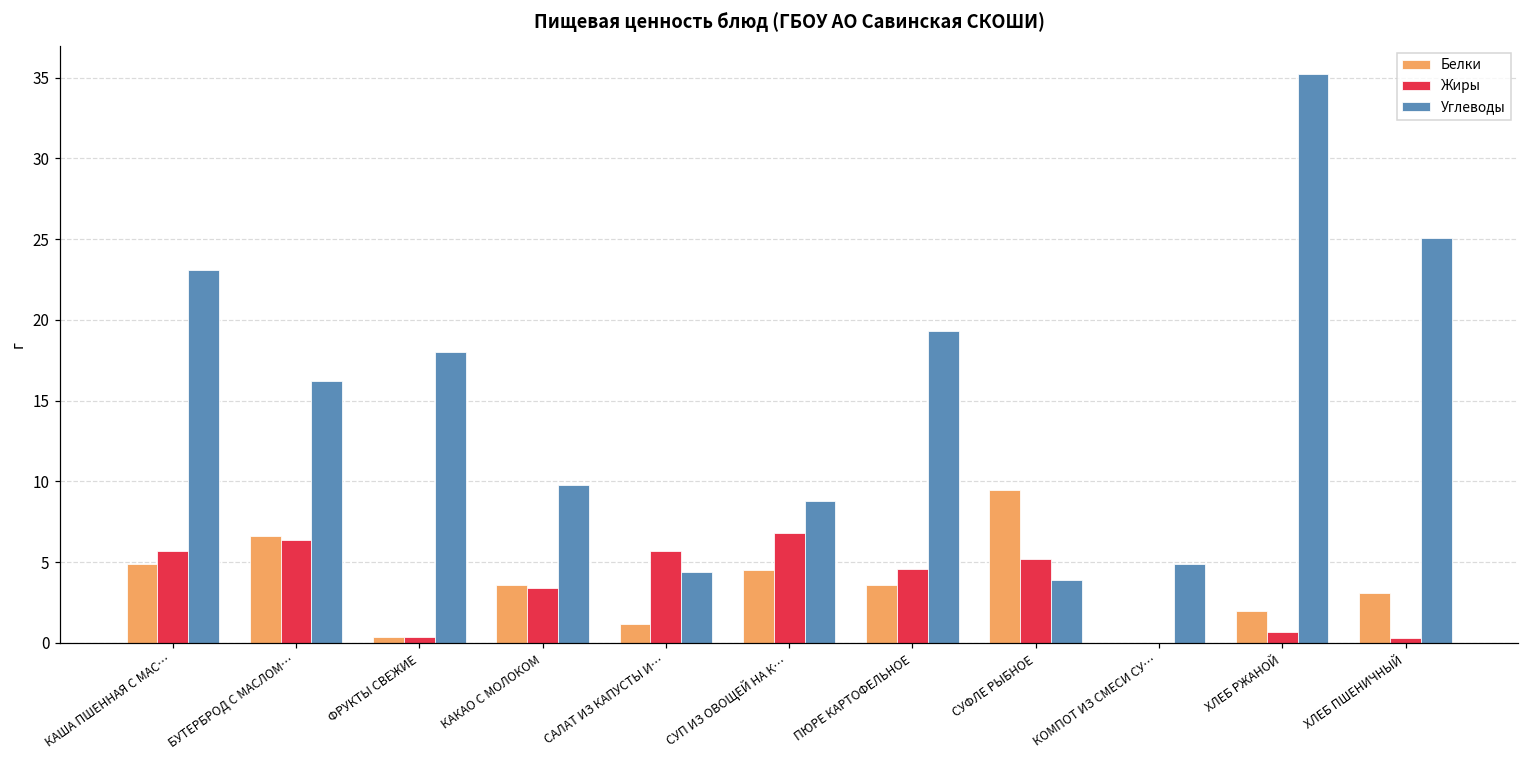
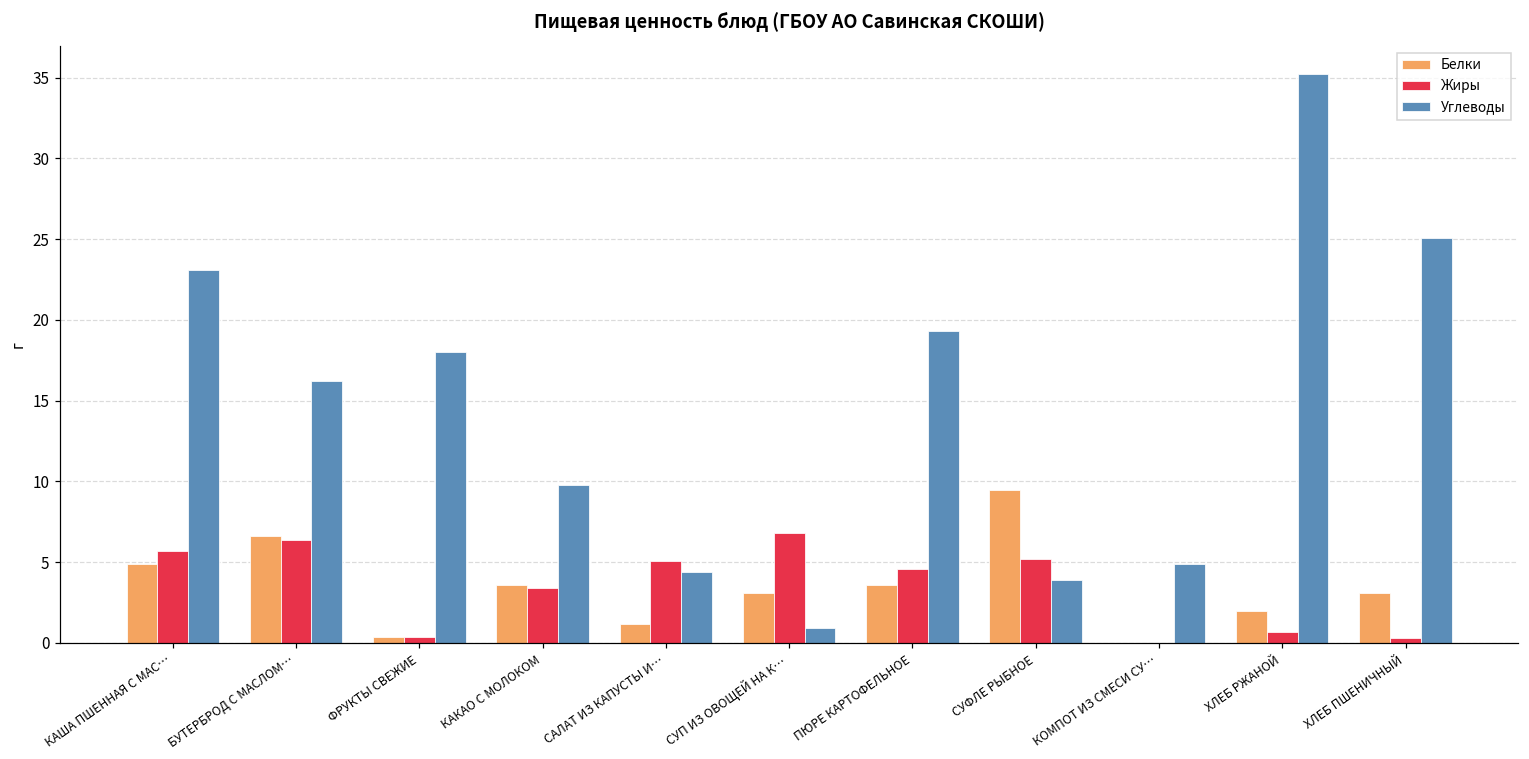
  {
    "Белки": {
      "КАША ПШЕННАЯ С МАС…": 4.9,
      "БУТЕРБРОД С МАСЛОМ…": 6.6,
      "ФРУКТЫ СВЕЖИЕ": 0.4,
      "КАКАО С МОЛОКОМ": 3.6,
      "САЛАТ ИЗ КАПУСТЫ И…": 1.2,
-     "СУП ИЗ ОВОЩЕЙ НА К…": 4.5,
+     "СУП ИЗ ОВОЩЕЙ НА К…": 3.1,
      "ПЮРЕ КАРТОФЕЛЬНОЕ": 3.6,
      "СУФЛЕ РЫБНОЕ": 9.5,
      "КОМПОТ ИЗ СМЕСИ СУ…": 0.0,
      "ХЛЕБ РЖАНОЙ": 2.0,
      "ХЛЕБ ПШЕНИЧНЫЙ": 3.1
    },
    "Жиры": {
      "КАША ПШЕННАЯ С МАС…": 5.7,
      "БУТЕРБРОД С МАСЛОМ…": 6.4,
      "ФРУКТЫ СВЕЖИЕ": 0.4,
      "КАКАО С МОЛОКОМ": 3.4,
-     "САЛАТ ИЗ КАПУСТЫ И…": 5.7,
+     "САЛАТ ИЗ КАПУСТЫ И…": 5.1,
      "СУП ИЗ ОВОЩЕЙ НА К…": 6.8,
      "ПЮРЕ КАРТОФЕЛЬНОЕ": 4.6,
      "СУФЛЕ РЫБНОЕ": 5.2,
      "КОМПОТ ИЗ СМЕСИ СУ…": 0.0,
      "ХЛЕБ РЖАНОЙ": 0.7,
      "ХЛЕБ ПШЕНИЧНЫЙ": 0.3
    },
    "Углеводы": {
      "КАША ПШЕННАЯ С МАС…": 23.1,
      "БУТЕРБРОД С МАСЛОМ…": 16.2,
      "ФРУКТЫ СВЕЖИЕ": 18.0,
      "КАКАО С МОЛОКОМ": 9.8,
      "САЛАТ ИЗ КАПУСТЫ И…": 4.4,
-     "СУП ИЗ ОВОЩЕЙ НА К…": 8.8,
+     "СУП ИЗ ОВОЩЕЙ НА К…": 0.9,
      "ПЮРЕ КАРТОФЕЛЬНОЕ": 19.3,
      "СУФЛЕ РЫБНОЕ": 3.9,
      "КОМПОТ ИЗ СМЕСИ СУ…": 4.9,
      "ХЛЕБ РЖАНОЙ": 35.2,
      "ХЛЕБ ПШЕНИЧНЫЙ": 25.1
    }
  }
